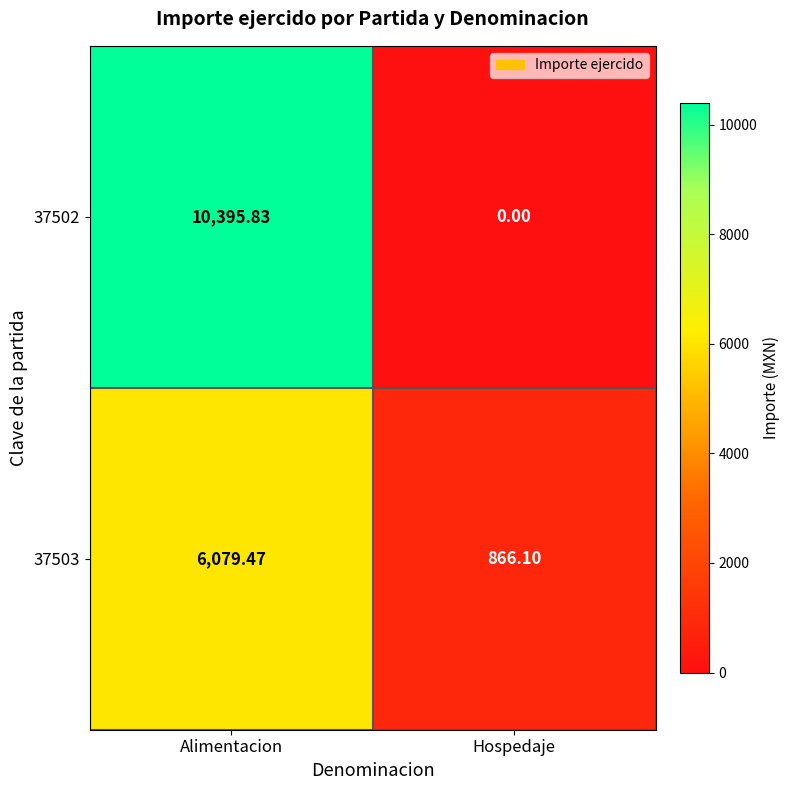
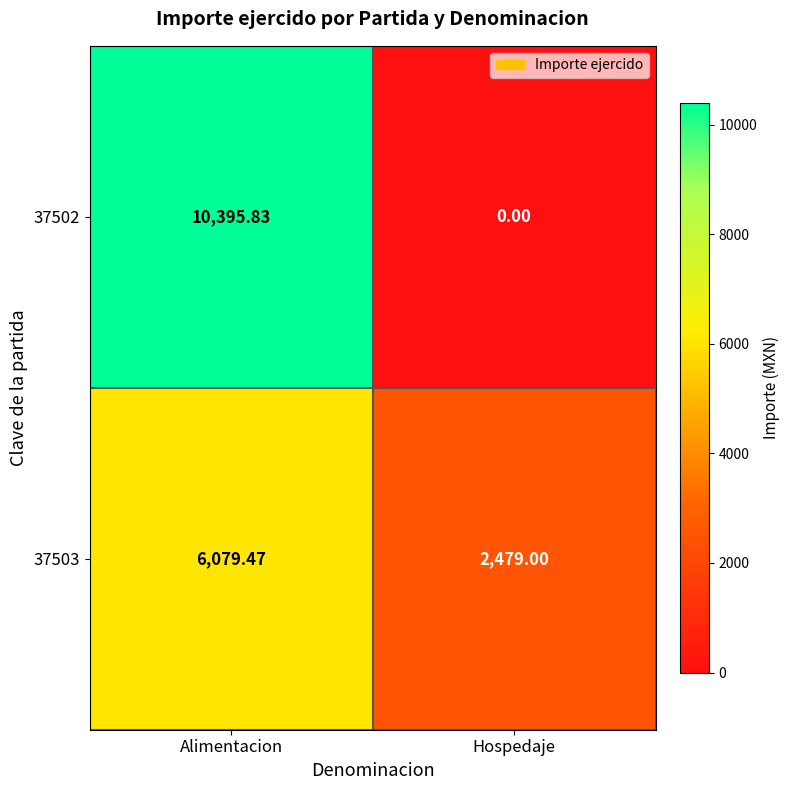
  {
    "37502": {
      "Alimentacion": "10,395.83",
      "Hospedaje": "0.00"
    },
    "37503": {
      "Alimentacion": "6,079.47",
-     "Hospedaje": "866.10"
+     "Hospedaje": "2,479.00"
    }
  }
